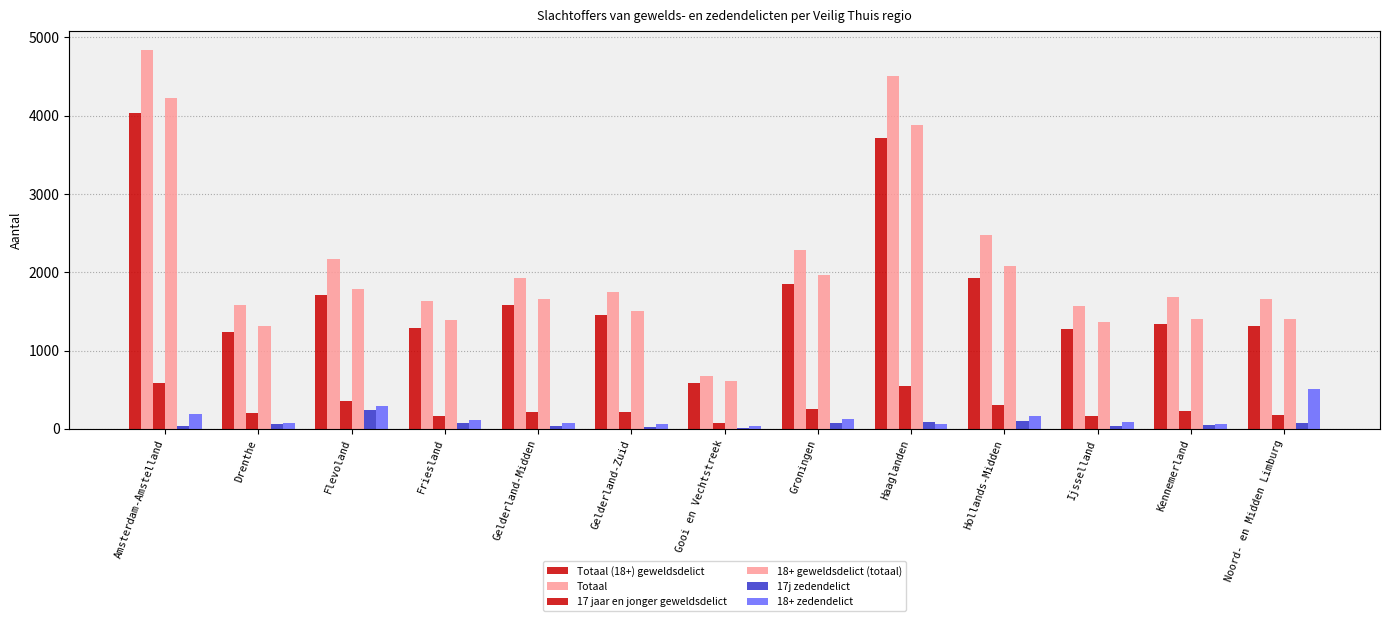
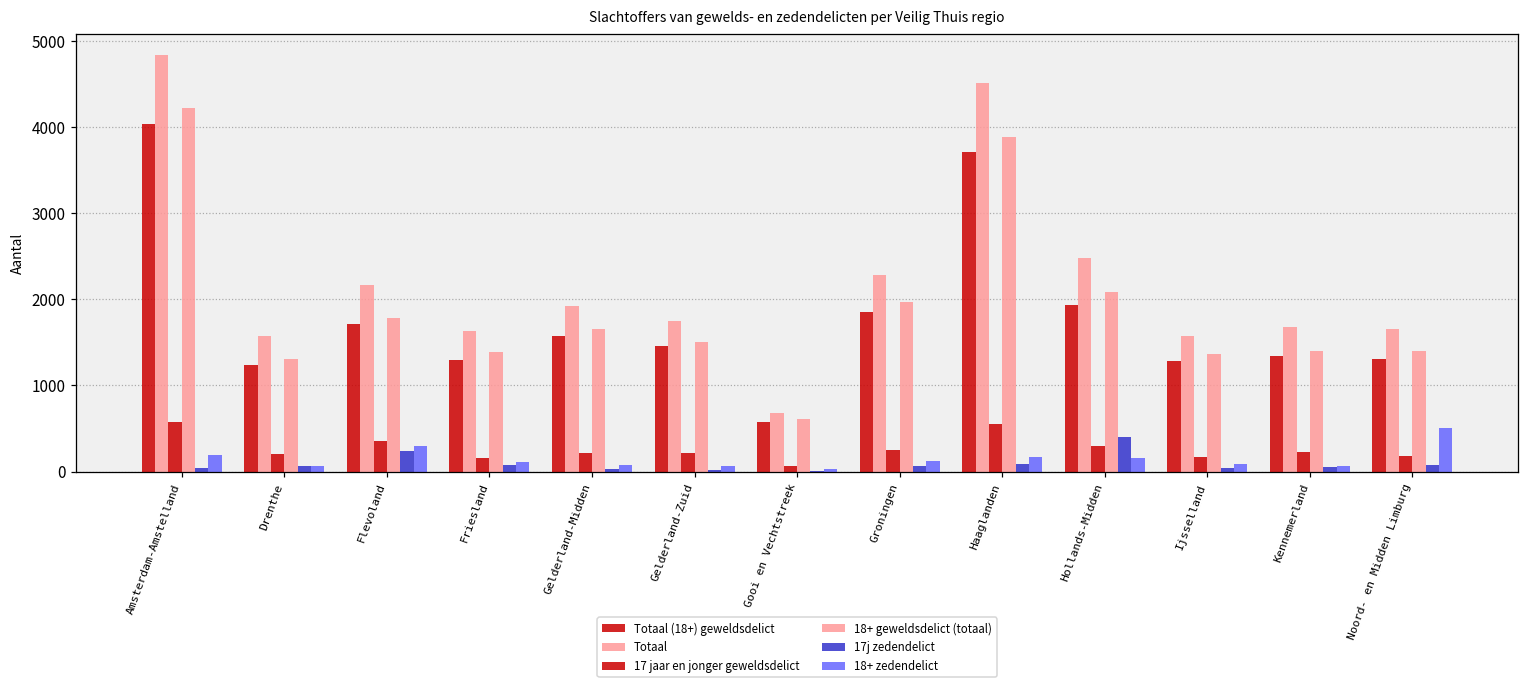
  {
    "17j zedendelict": {
      "Amsterdam-Amstelland": 0,
      "Drenthe": 100,
      "Flevoland": 200,
      "Friesland": 100,
      "Groningen": 100,
      "Haaglanden": 100,
-     "Hollands-Midden": 100,
+     "Hollands-Midden": 400,
      "Ijsselland": 0,
      "Kennemerland": 100,
      "Noord- en Midden Limburg": 100
    },
    "18+ zedendelict": {
      "Amsterdam-Amstelland": 200,
      "Drenthe": 100,
      "Flevoland": 300,
      "Friesland": 100,
      "Gelderland-Midden": 100,
      "Gelderland-Zuid": 100,
      "Groningen": 100,
-     "Haaglanden": 100,
+     "Haaglanden": 200,
      "Hollands-Midden": 200,
      "Ijsselland": 100,
      "Kennemerland": 100,
      "Noord- en Midden Limburg": 500
    }
  }
